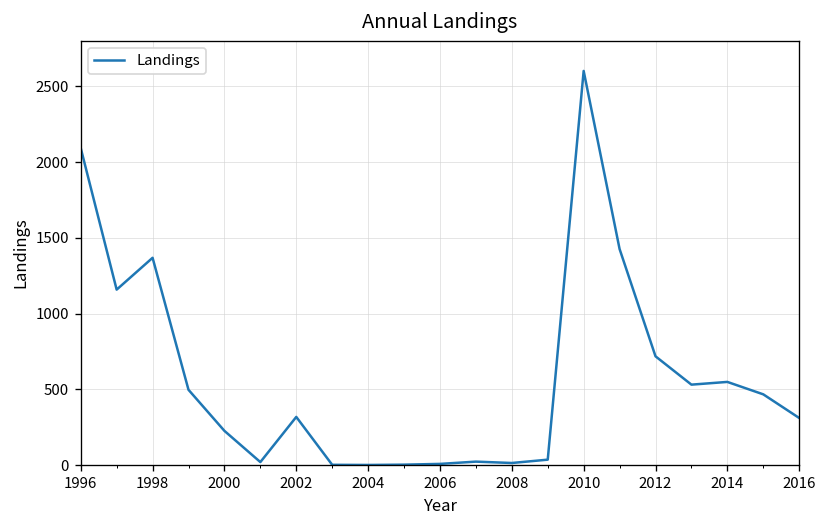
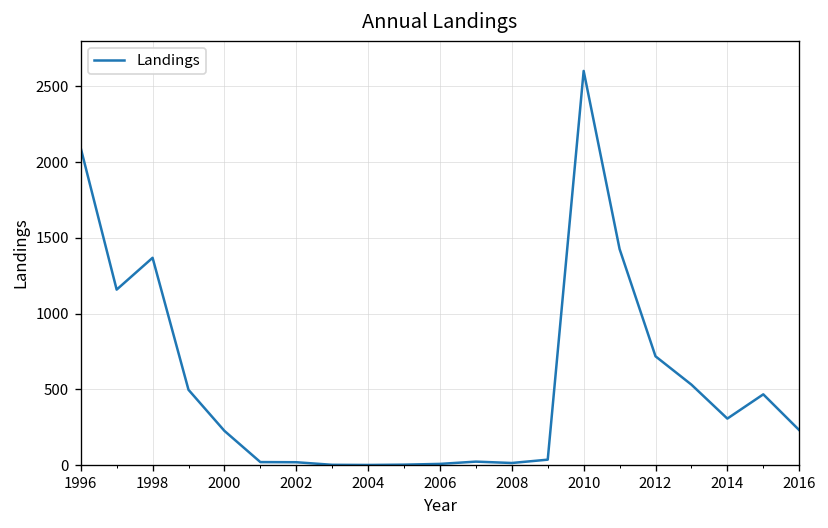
  {
    "1996": 2090,
    "1998": 1370,
    "2000": 230,
-   "2002": 320,
+   "2002": 20,
    "2004": 0,
    "2006": 10,
    "2008": 20,
    "2010": 2600,
    "2012": 720,
-   "2014": 550,
-   "2016": 310
+   "2014": 310,
+   "2016": 230
  }
